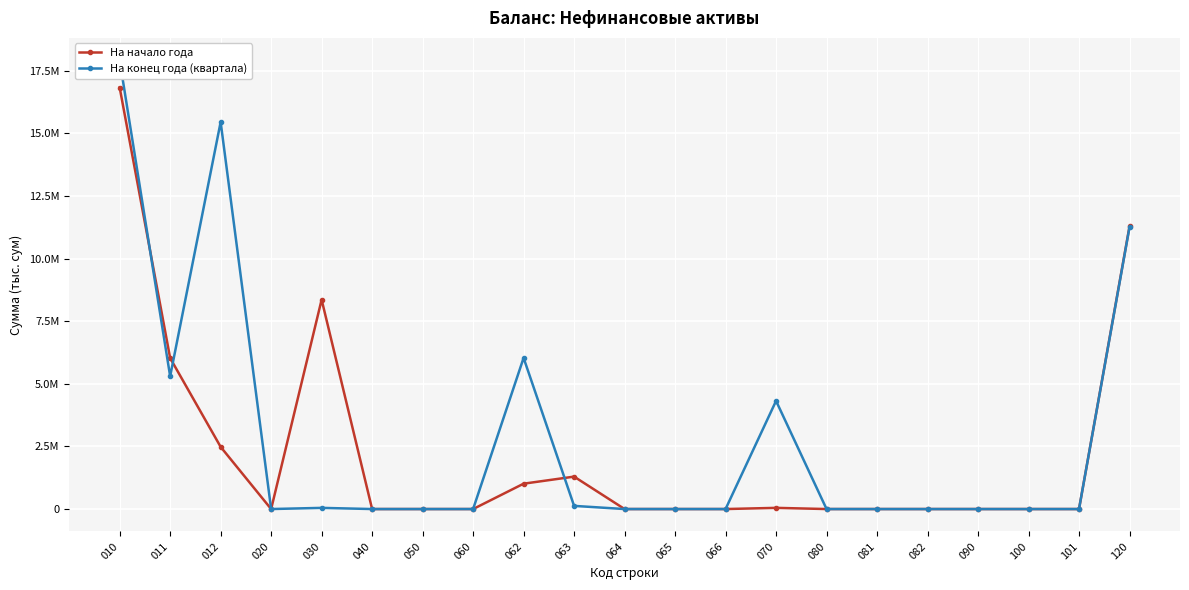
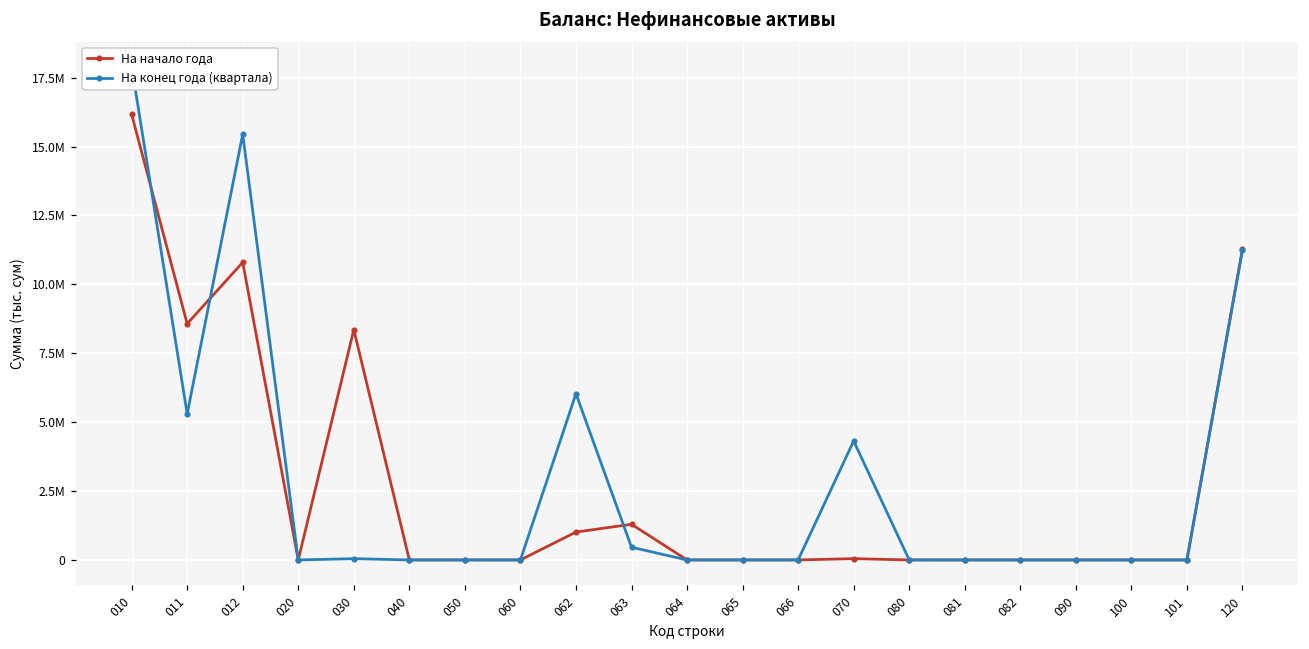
  {
    "На начало года": {
-     "010": 16800000,
-     "011": 6000000,
-     "012": 2500000,
+     "010": 16200000,
+     "011": 8600000,
+     "012": 10800000,
      "030": 8400000,
      "062": 1000000,
      "063": 1300000,
      "070": 0
    },
    "На конец года (квартала)": {
      "011": 5300000,
      "012": 15400000,
      "030": 0,
      "062": 6000000,
-     "063": 100000,
+     "063": 500000,
      "070": 4300000
    }
  }
